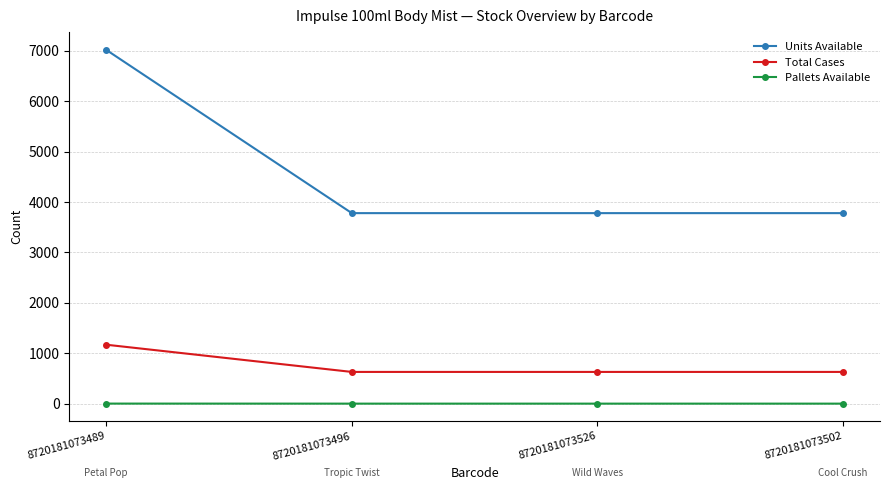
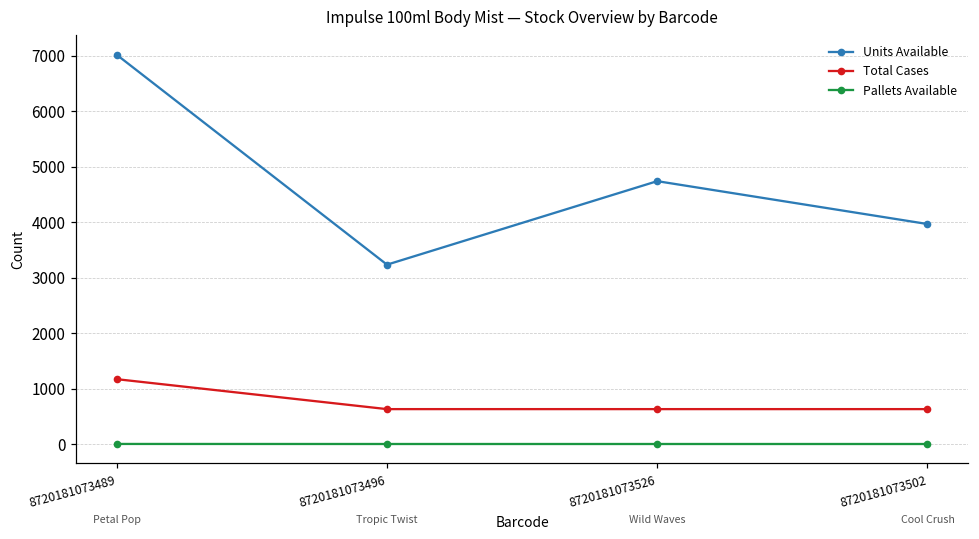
  {
    "Units Available": {
      "8720181073489": 7000,
-     "8720181073496": 3800,
-     "8720181073526": 3800,
-     "8720181073502": 3800
+     "8720181073496": 3200,
+     "8720181073526": 4700,
+     "8720181073502": 4000
    },
    "Total Cases": {
      "8720181073489": 1200,
      "8720181073496": 600,
      "8720181073526": 600,
      "8720181073502": 600
    },
    "Pallets Available": {
      "8720181073489": 0,
      "8720181073496": 0,
      "8720181073526": 0,
      "8720181073502": 0
    }
  }
